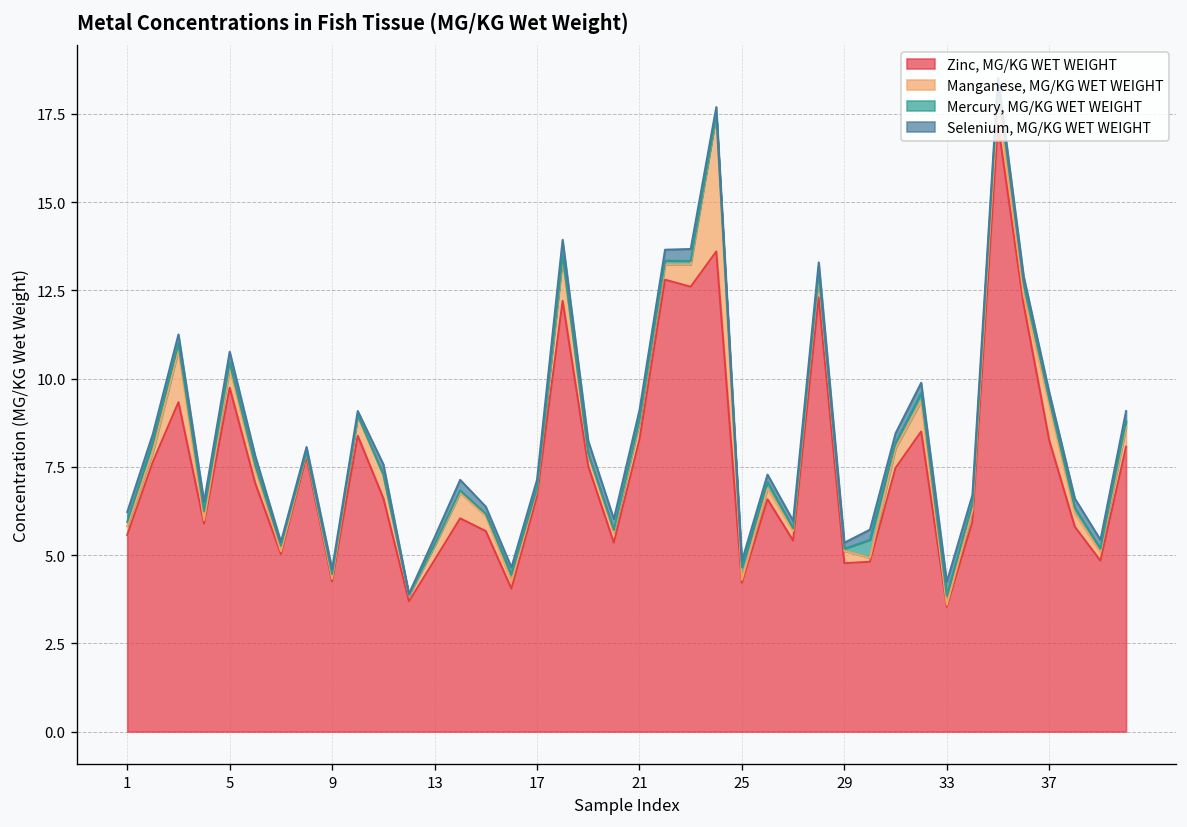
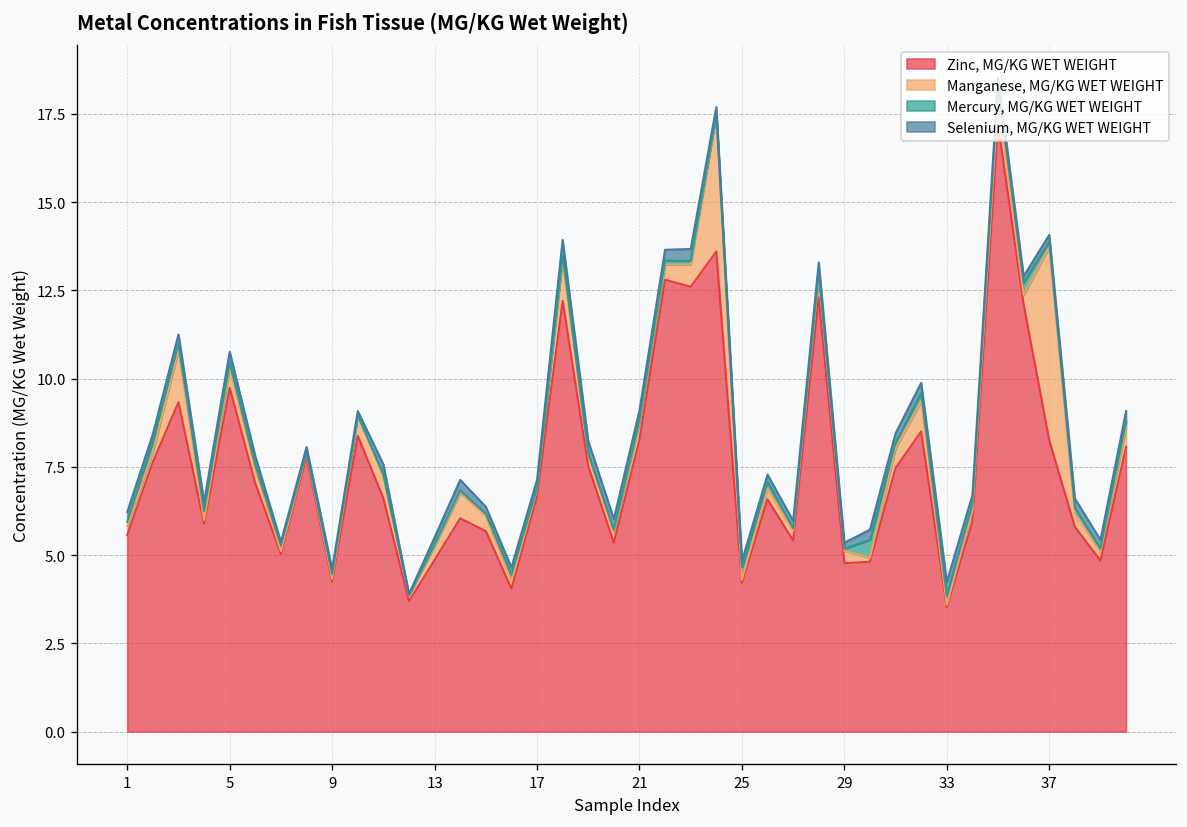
  {
    "Zinc, MG/KG WET WEIGHT": {
      "1": 5.6,
      "5": 9.7,
      "13": 4.9,
      "17": 6.7,
      "21": 8.3,
      "25": 4.2,
      "29": 4.8,
      "37": 8.3
    },
    "Manganese, MG/KG WET WEIGHT": {
      "1": 0.3,
      "5": 0.6,
      "25": 0.1,
-     "37": 1.0
+     "37": 5.5
    }
  }
